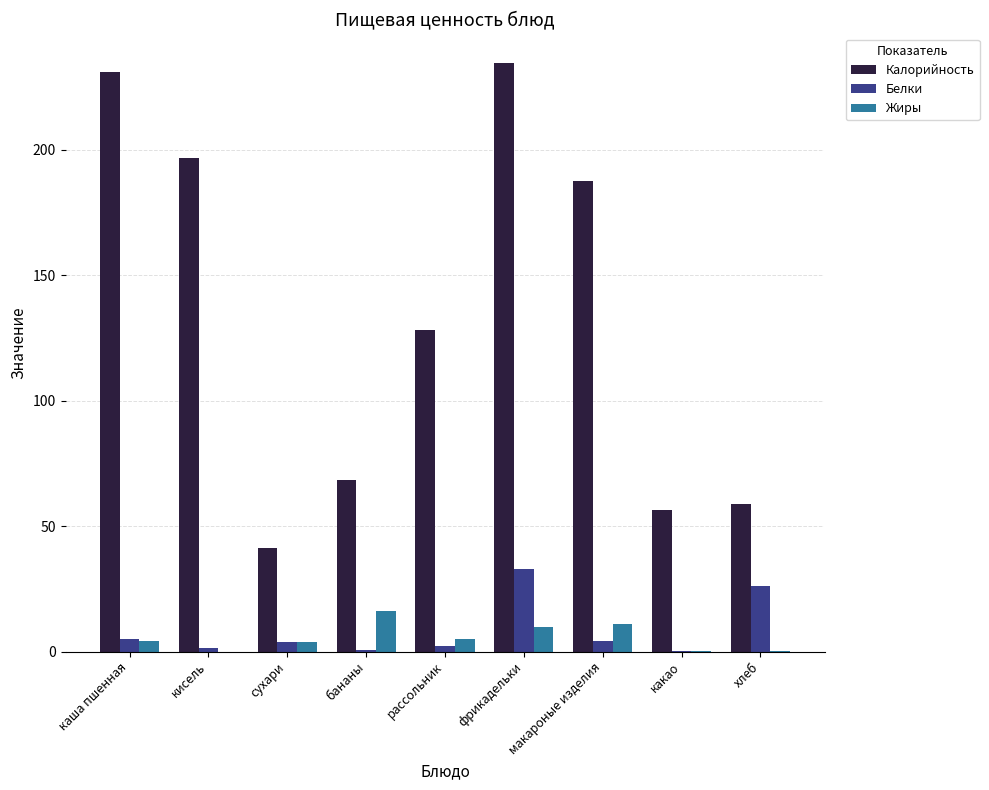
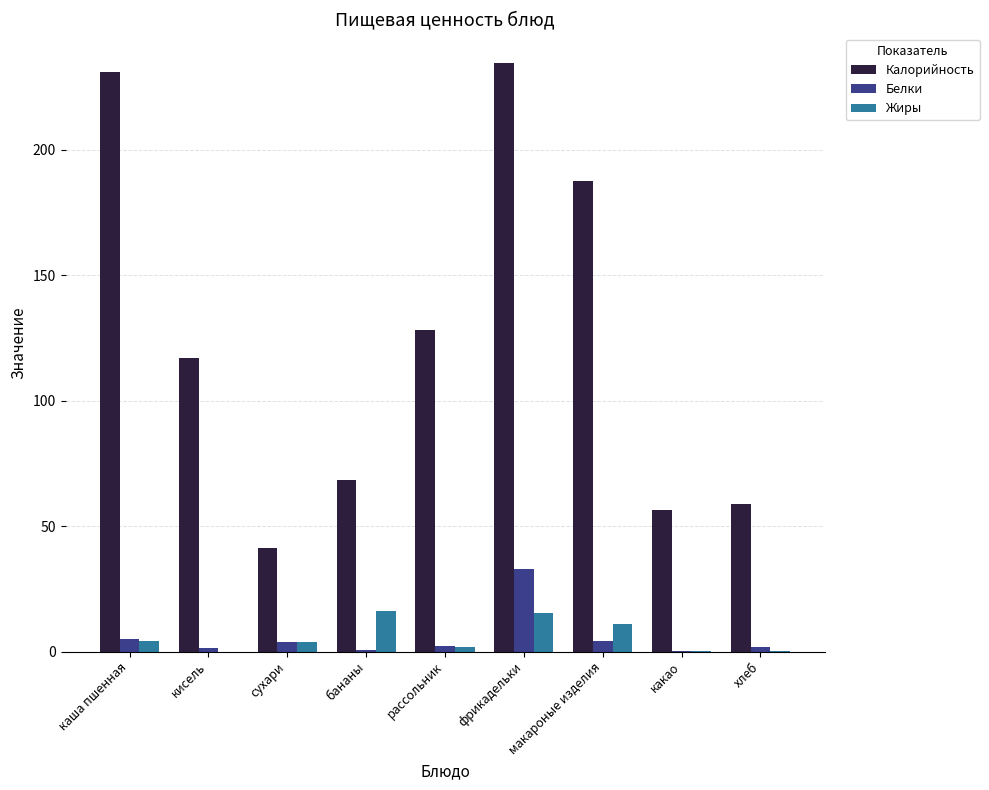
  {
    "Калорийность": {
      "каша пшенная": 231,
-     "кисель": 197,
+     "кисель": 117,
      "сухари": 41,
      "бананы": 68,
      "рассольник": 128,
      "фрикадельки": 235,
      "макароные изделия": 188,
      "какао": 56,
      "хлеб": 59
    },
    "Белки": {
      "каша пшенная": 5,
      "кисель": 1,
      "сухари": 4,
      "рассольник": 2,
      "фрикадельки": 33,
      "макароные изделия": 4,
-     "хлеб": 26
+     "хлеб": 2
    },
    "Жиры": {
      "каша пшенная": 4,
      "кисель": 0,
      "сухари": 4,
      "бананы": 16,
-     "рассольник": 5,
-     "фрикадельки": 10,
+     "рассольник": 2,
+     "фрикадельки": 15,
      "макароные изделия": 11
    }
  }
